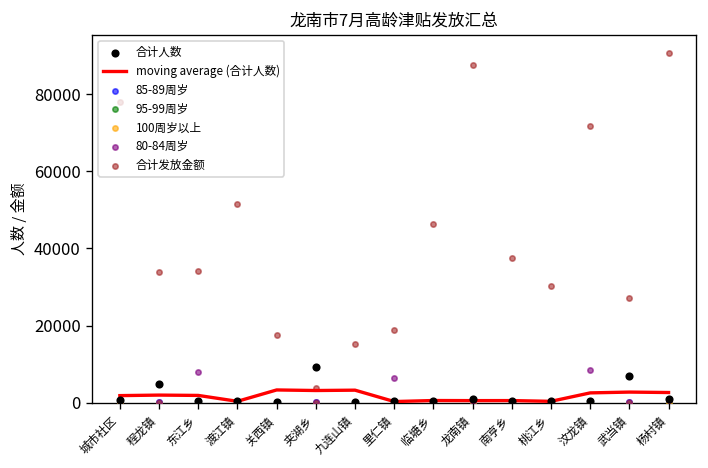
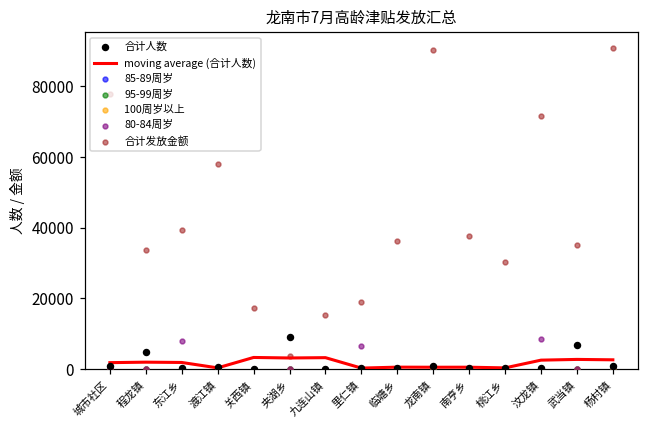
  {
    "moving average (合计人数)": {
      "城市社区": 2000,
      "程龙镇": 2000,
      "东江乡": 2000,
      "关西镇": 3000,
      "九连山镇": 3000,
      "汶龙镇": 3000,
      "武当镇": 3000,
      "杨村镇": 3000
    },
    "合计发放金额": {
-     "东江乡": 34000,
-     "渡江镇": 52000,
-     "临塘乡": 46000,
-     "龙南镇": 87000,
-     "武当镇": 27000
+     "东江乡": 40000,
+     "渡江镇": 58000,
+     "临塘乡": 36000,
+     "龙南镇": 90000,
+     "武当镇": 35000
    }
  }
